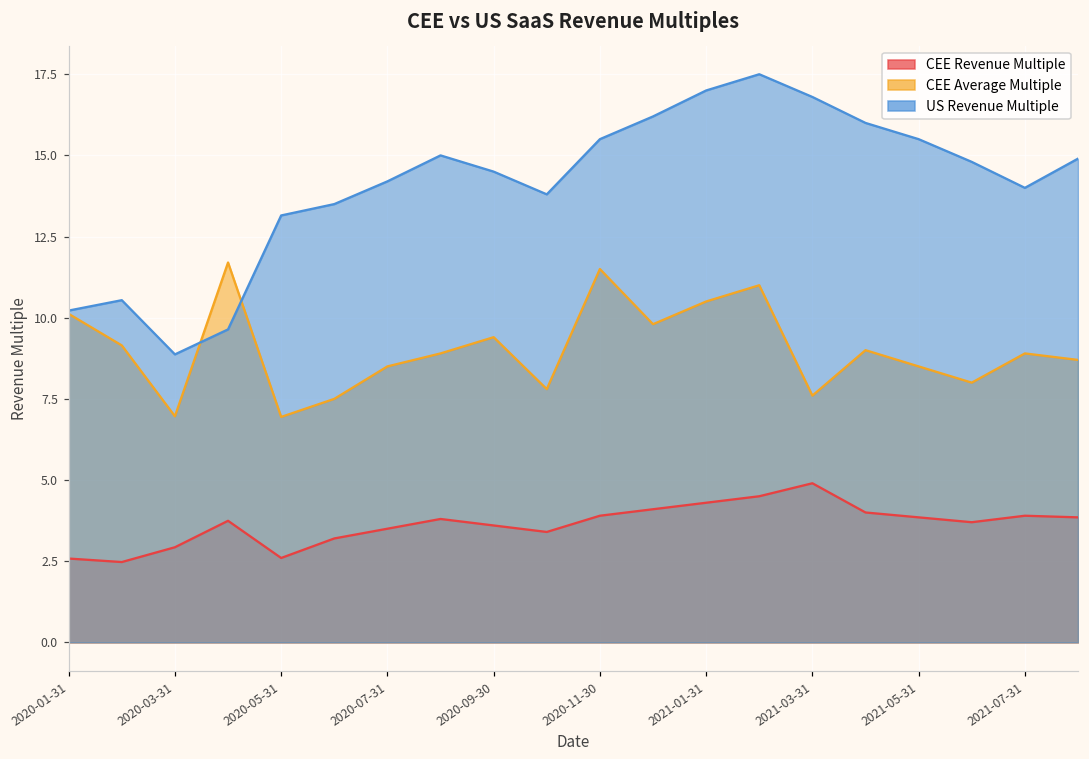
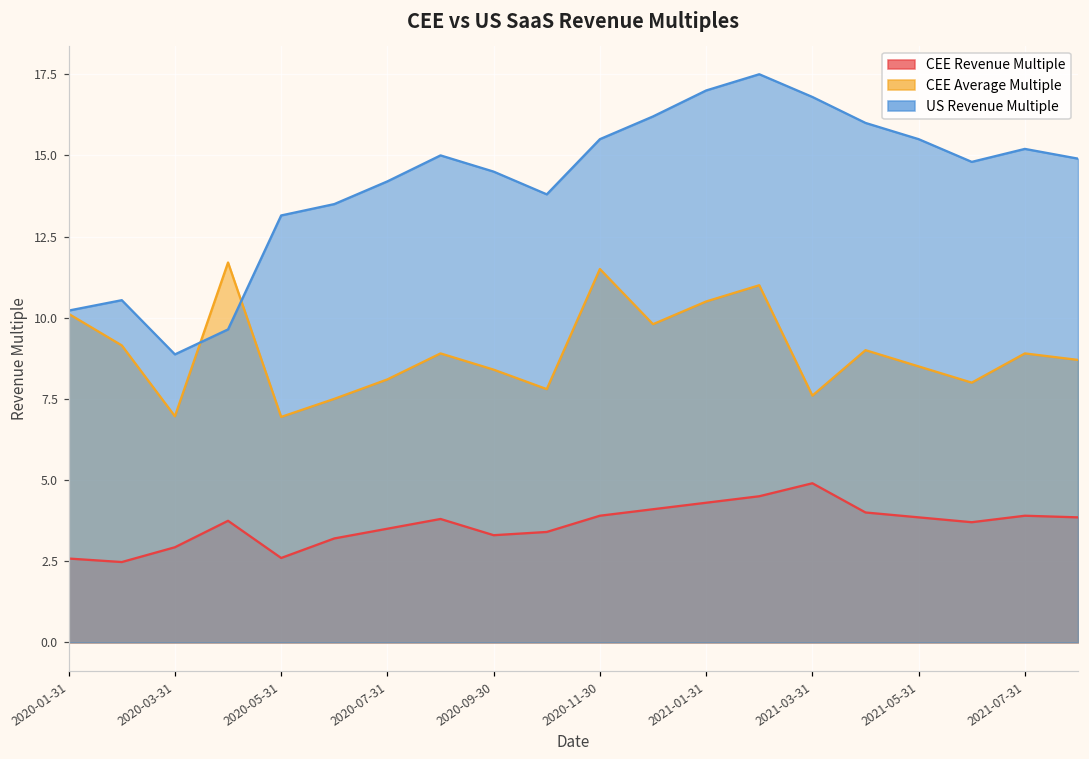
  {
    "CEE Revenue Multiple": {
      "2020-01-31": 2.6,
      "2020-03-31": 2.9,
      "2020-05-31": 2.6,
      "2020-07-31": 3.5,
-     "2020-09-30": 3.6,
+     "2020-09-30": 3.3,
      "2020-11-30": 3.9,
      "2021-01-31": 4.3,
      "2021-03-31": 4.9,
      "2021-05-31": 3.9,
      "2021-07-31": 3.9
    },
    "CEE Average Multiple": {
      "2020-01-31": 10.1,
      "2020-03-31": 7.0,
      "2020-05-31": 6.9,
-     "2020-07-31": 8.5,
-     "2020-09-30": 9.4,
+     "2020-07-31": 8.1,
+     "2020-09-30": 8.4,
      "2020-11-30": 11.5,
      "2021-01-31": 10.5,
      "2021-03-31": 7.6,
      "2021-05-31": 8.5,
      "2021-07-31": 8.9
    },
    "US Revenue Multiple": {
      "2020-01-31": 10.2,
      "2020-03-31": 8.9,
      "2020-05-31": 13.2,
      "2020-07-31": 14.2,
      "2020-09-30": 14.5,
      "2020-11-30": 15.5,
      "2021-01-31": 17.0,
      "2021-03-31": 16.8,
      "2021-05-31": 15.5,
-     "2021-07-31": 14.0
+     "2021-07-31": 15.2
    }
  }
